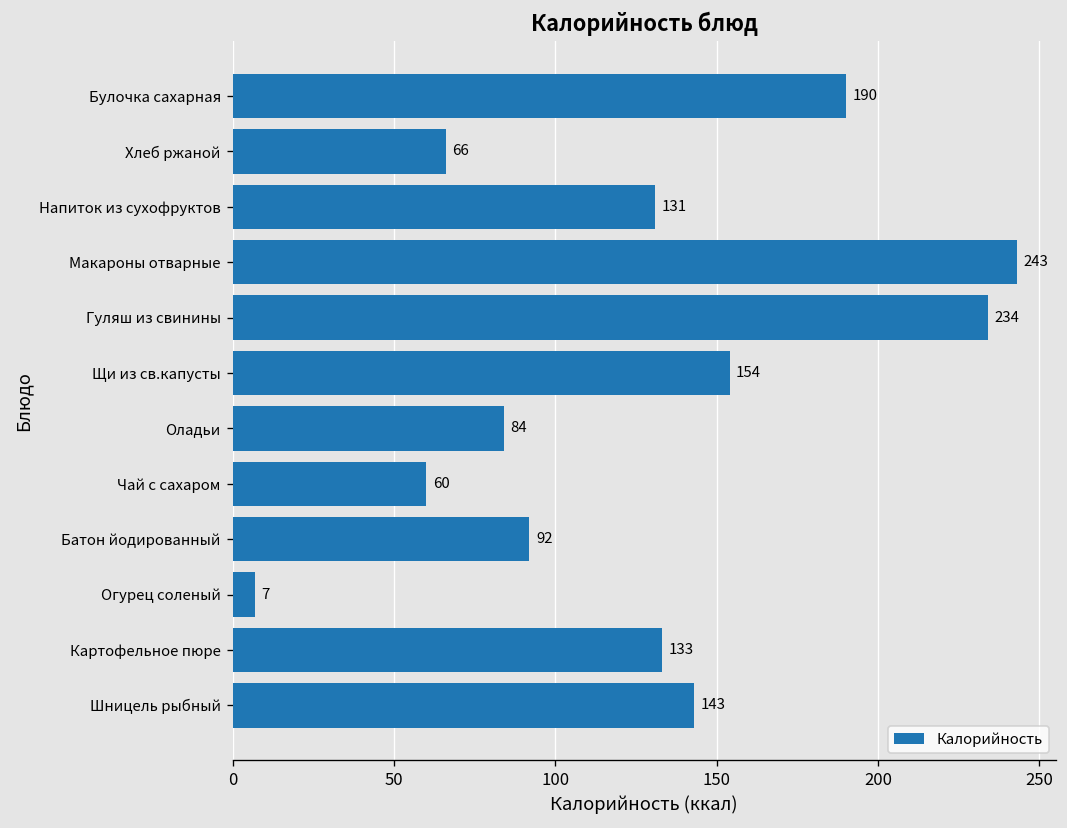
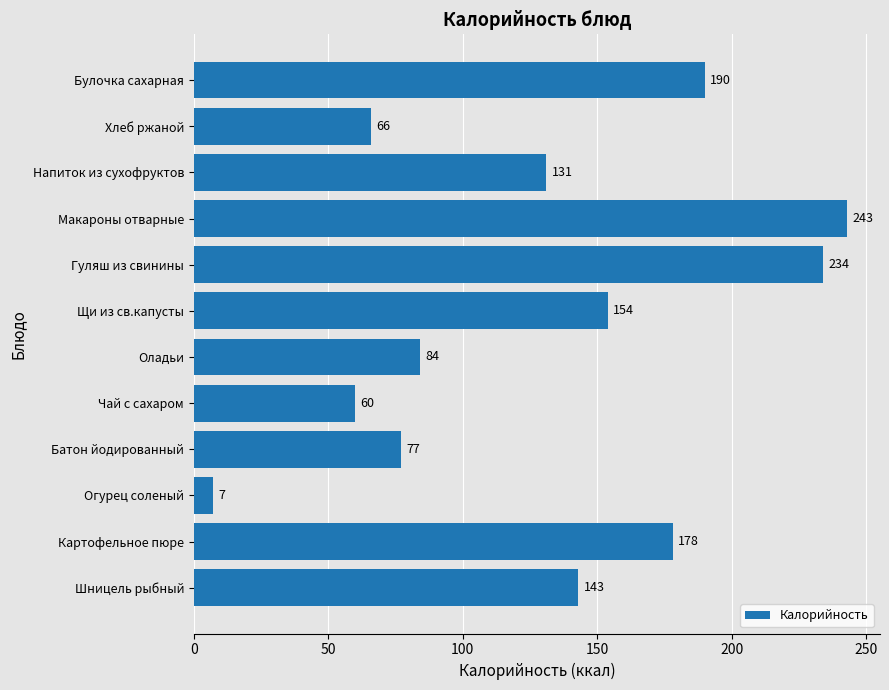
  {
    "Булочка сахарная": 190,
    "Хлеб ржаной": 66,
    "Напиток из сухофруктов": 131,
    "Макароны отварные": 243,
    "Гуляш из свинины": 234,
    "Щи из св.капусты": 154,
    "Оладьи": 84,
    "Чай с сахаром": 60,
-   "Батон йодированный": 92,
+   "Батон йодированный": 77,
    "Огурец соленый": 7,
-   "Картофельное пюре": 133,
+   "Картофельное пюре": 178,
    "Шницель рыбный": 143
  }
